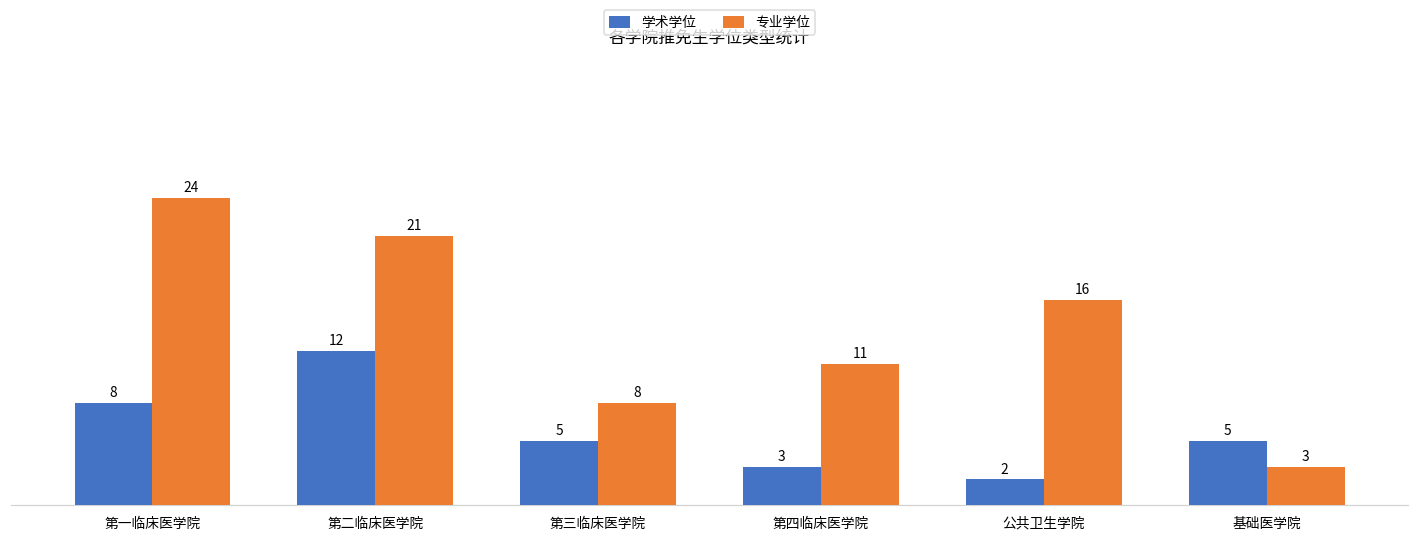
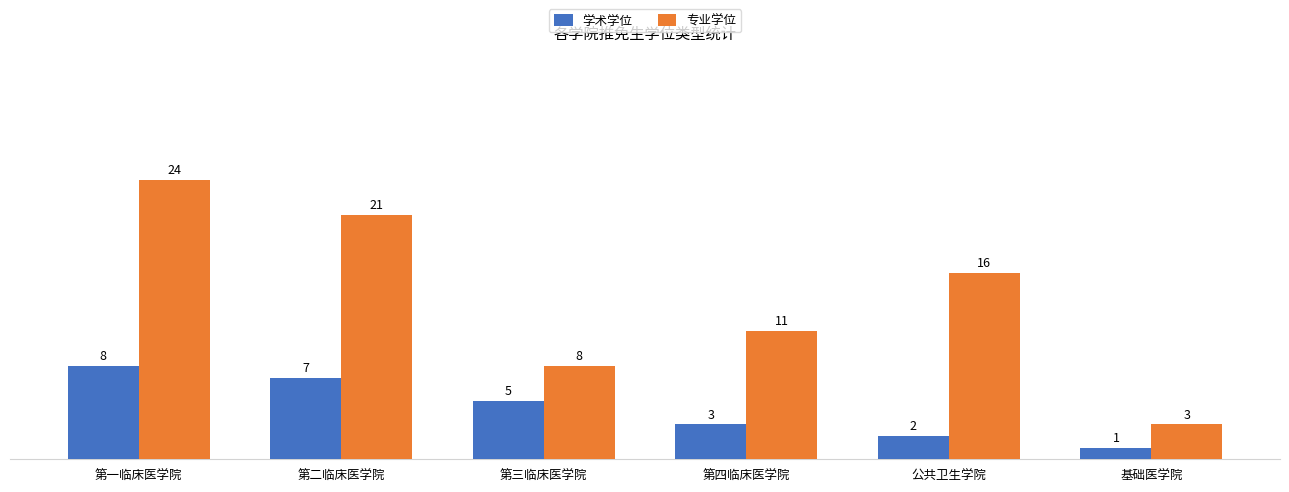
  {
    "学术学位": {
      "第一临床医学院": 8,
-     "第二临床医学院": 12,
+     "第二临床医学院": 7,
      "第三临床医学院": 5,
      "第四临床医学院": 3,
      "公共卫生学院": 2,
-     "基础医学院": 5
+     "基础医学院": 1
    },
    "专业学位": {
      "第一临床医学院": 24,
      "第二临床医学院": 21,
      "第三临床医学院": 8,
      "第四临床医学院": 11,
      "公共卫生学院": 16,
      "基础医学院": 3
    }
  }
